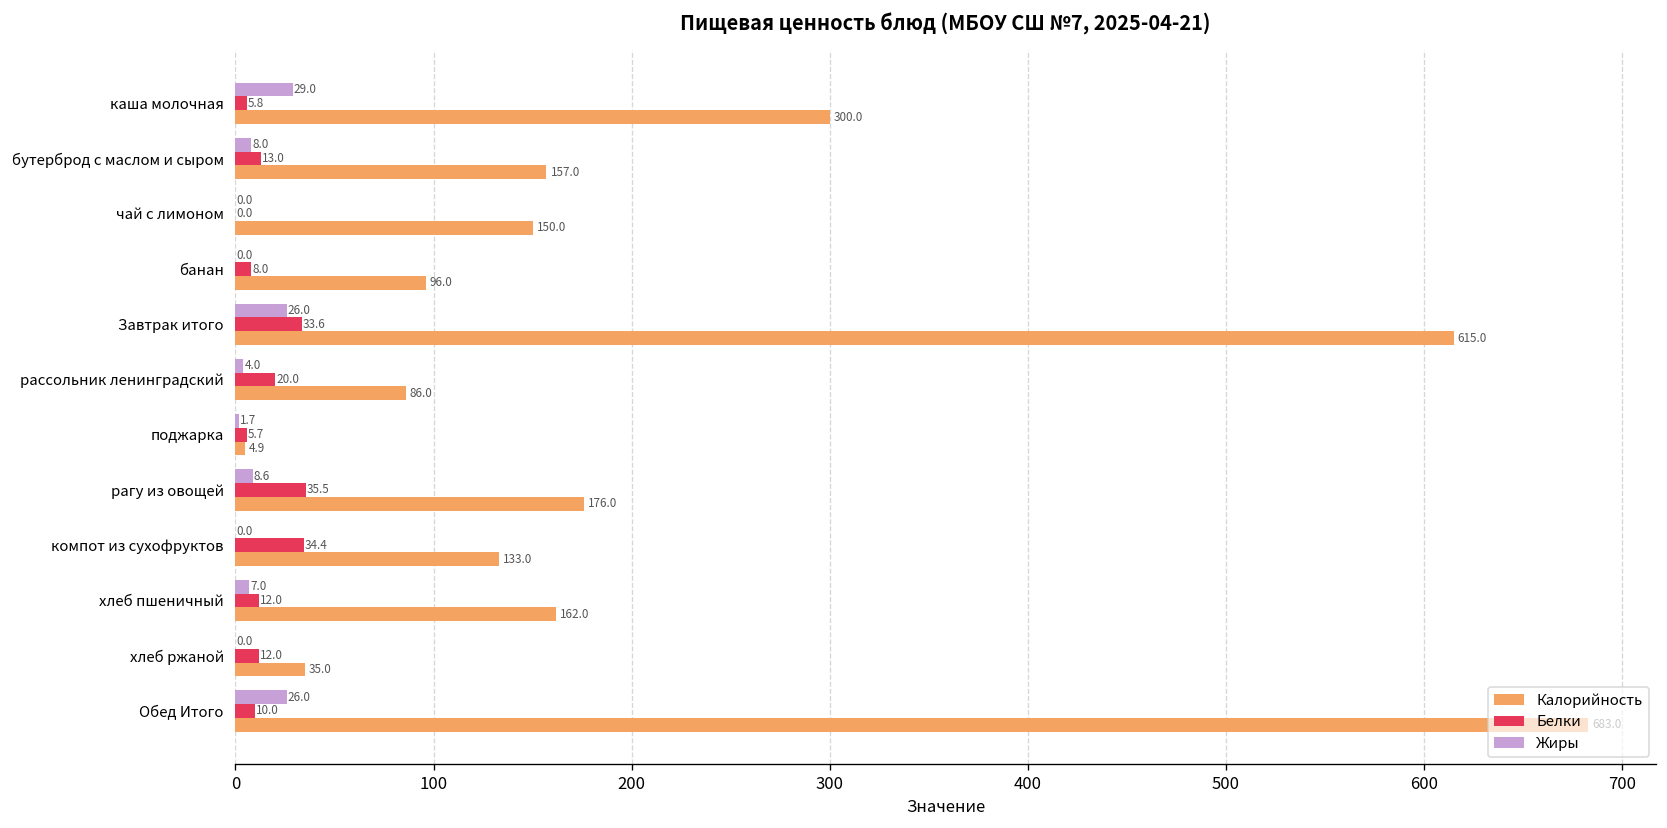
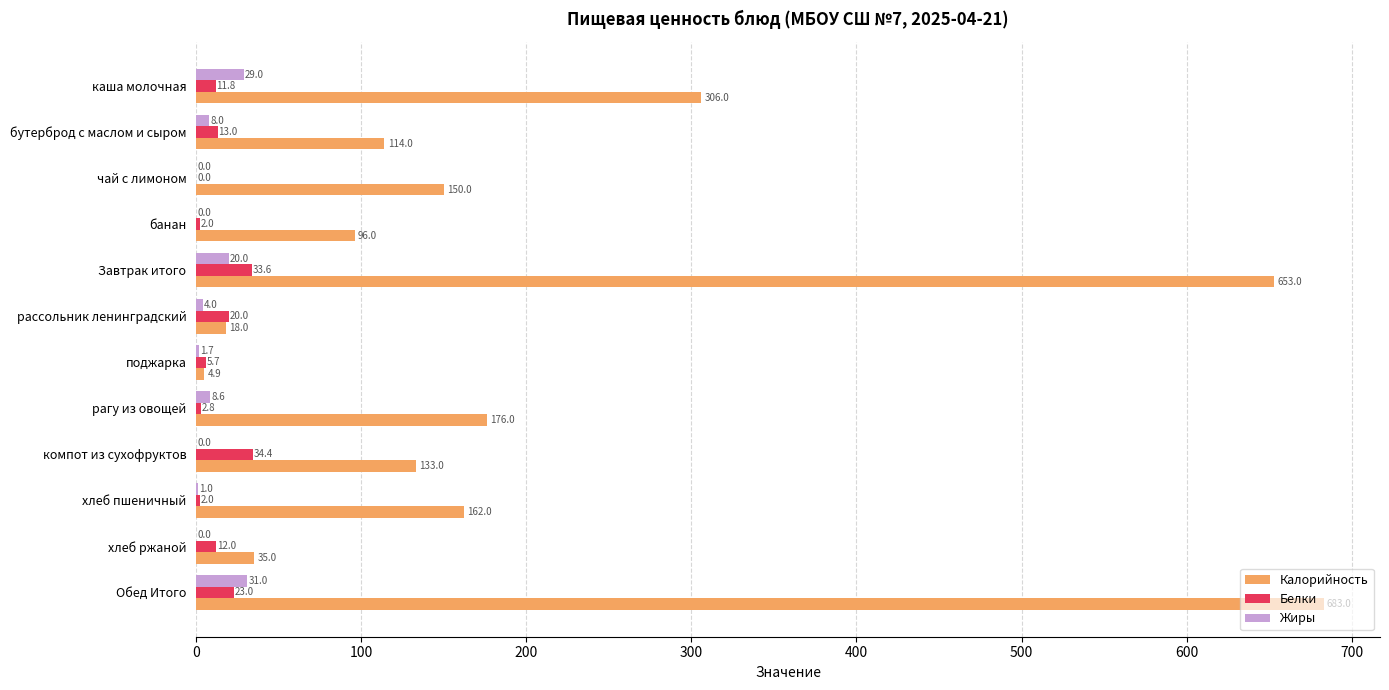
  {
    "Калорийность": {
-     "каша молочная": 300.0,
-     "бутерброд с маслом и сыром": 157.0,
+     "каша молочная": 306.0,
+     "бутерброд с маслом и сыром": 114.0,
      "чай с лимоном": 150.0,
      "банан": 96.0,
-     "Завтрак итого": 615.0,
-     "рассольник ленинградский": 86.0,
+     "Завтрак итого": 653.0,
+     "рассольник ленинградский": 18.0,
      "поджарка": 4.9,
      "рагу из овощей": 176.0,
      "компот из сухофруктов": 133.0,
      "хлеб пшеничный": 162.0,
      "хлеб ржаной": 35.0
    },
    "Белки": {
-     "каша молочная": 5.8,
+     "каша молочная": 11.8,
      "бутерброд с маслом и сыром": 13.0,
      "чай с лимоном": 0.0,
-     "банан": 8.0,
+     "банан": 2.0,
      "Завтрак итого": 33.6,
      "рассольник ленинградский": 20.0,
      "поджарка": 5.7,
-     "рагу из овощей": 35.5,
+     "рагу из овощей": 2.8,
      "компот из сухофруктов": 34.4,
-     "хлеб пшеничный": 12.0,
+     "хлеб пшеничный": 2.0,
      "хлеб ржаной": 12.0,
-     "Обед Итого": 10.0
+     "Обед Итого": 23.0
    },
    "Жиры": {
      "каша молочная": 29.0,
      "бутерброд с маслом и сыром": 8.0,
      "чай с лимоном": 0.0,
      "банан": 0.0,
-     "Завтрак итого": 26.0,
+     "Завтрак итого": 20.0,
      "рассольник ленинградский": 4.0,
      "поджарка": 1.7,
      "рагу из овощей": 8.6,
      "компот из сухофруктов": 0.0,
-     "хлеб пшеничный": 7.0,
+     "хлеб пшеничный": 1.0,
      "хлеб ржаной": 0.0,
-     "Обед Итого": 26.0
+     "Обед Итого": 31.0
    }
  }
